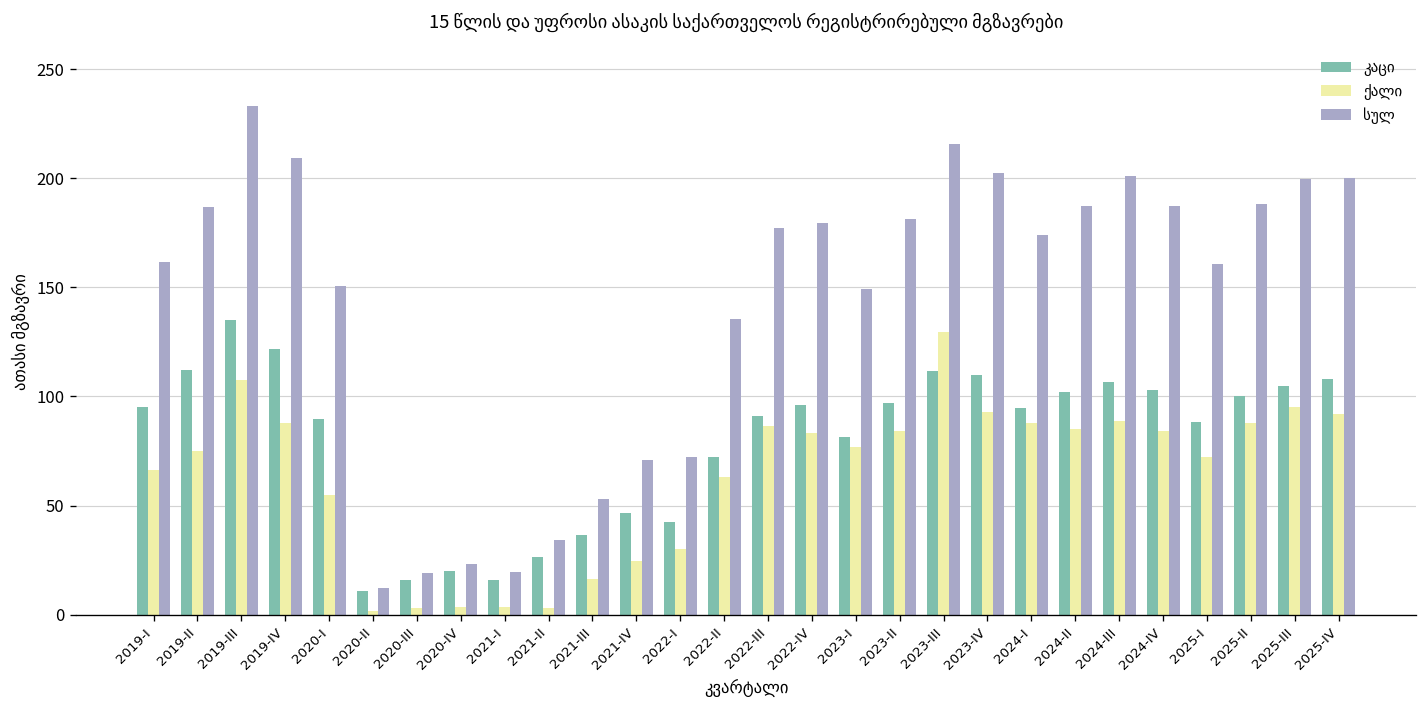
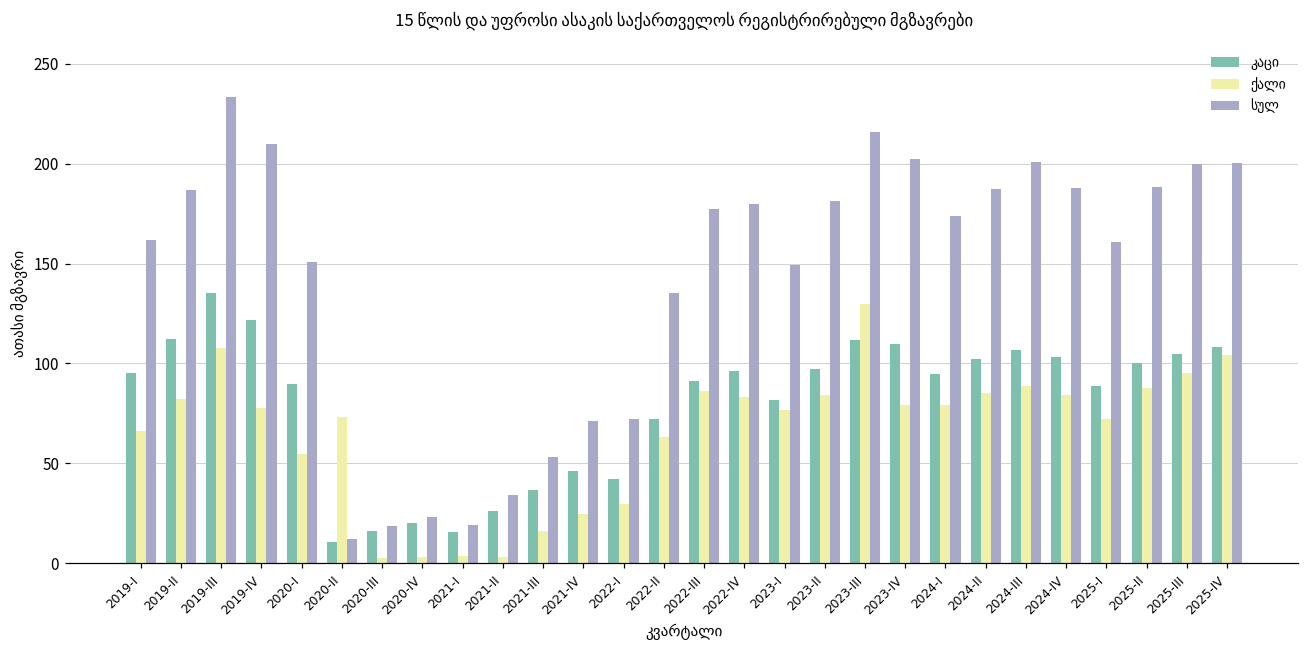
  {
    "ქალი": {
      "2019-I": 66,
-     "2019-II": 75,
+     "2019-II": 82,
      "2019-III": 108,
-     "2019-IV": 88,
+     "2019-IV": 78,
      "2020-I": 55,
-     "2020-II": 1,
+     "2020-II": 73,
      "2020-III": 3,
      "2020-IV": 3,
      "2021-I": 4,
      "2021-II": 3,
      "2021-III": 16,
      "2021-IV": 25,
      "2022-I": 30,
      "2022-II": 63,
      "2022-III": 86,
      "2022-IV": 83,
      "2023-I": 77,
      "2023-II": 84,
      "2023-III": 130,
-     "2023-IV": 93,
-     "2024-I": 88,
+     "2023-IV": 79,
+     "2024-I": 79,
      "2024-II": 85,
      "2024-III": 89,
      "2024-IV": 84,
      "2025-I": 72,
      "2025-II": 88,
      "2025-III": 95,
-     "2025-IV": 92
+     "2025-IV": 104
    }
  }
